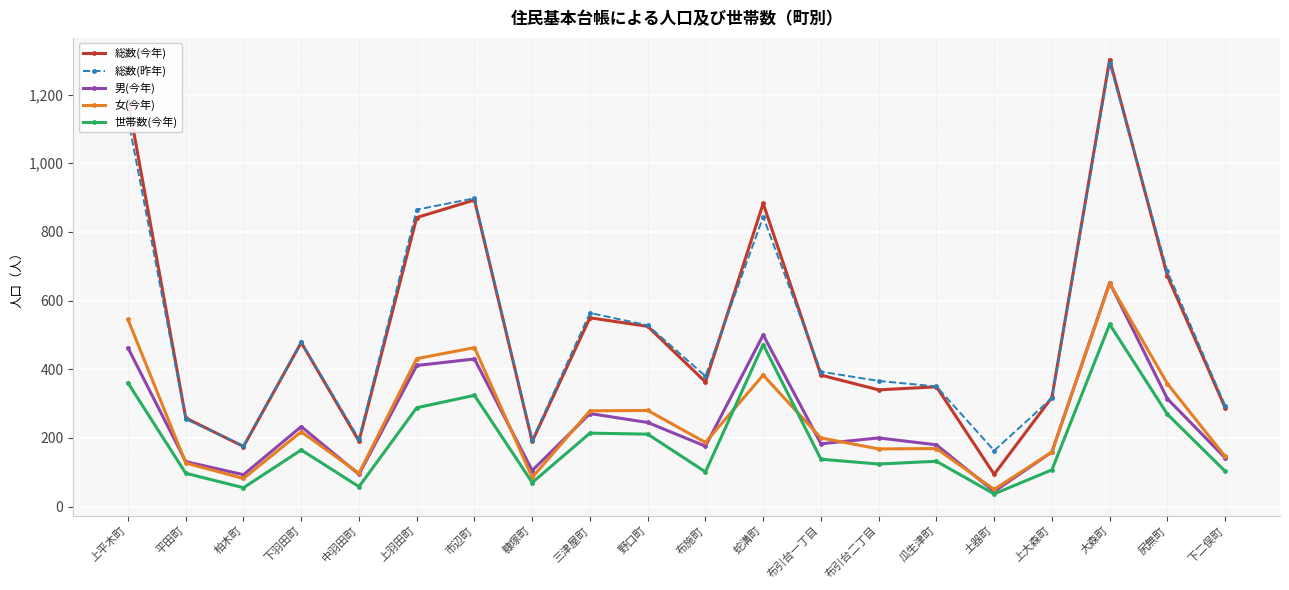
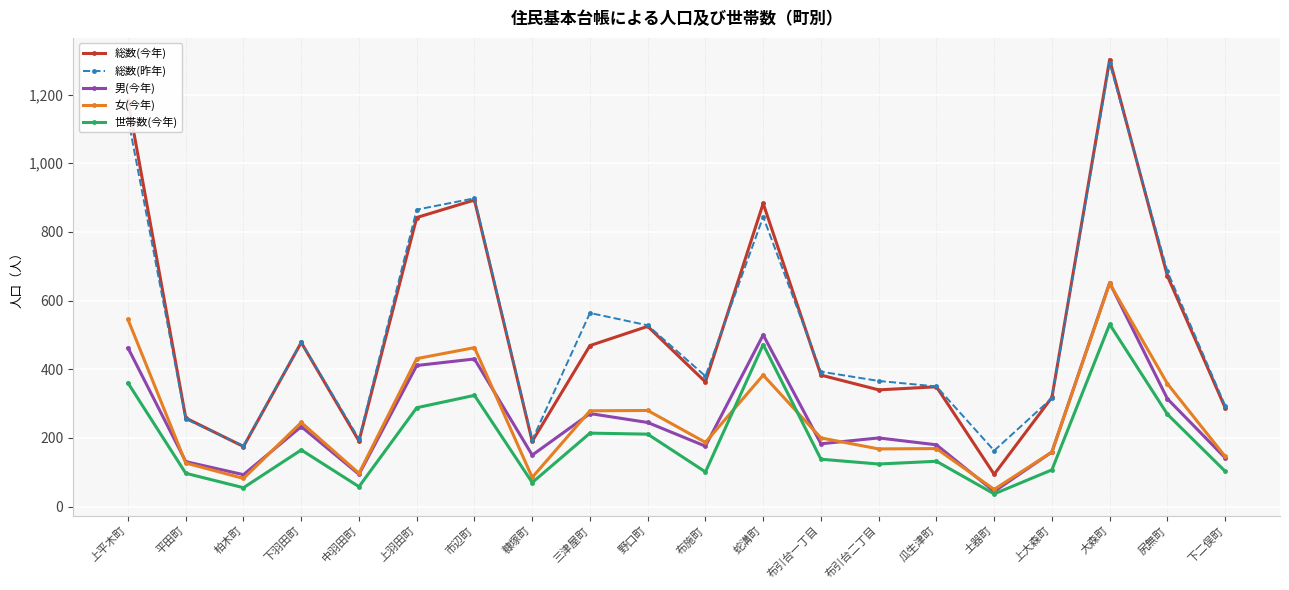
  {
    "総数(今年)": {
      "上羽田町": "840",
-     "三津屋町": "550",
+     "三津屋町": "470",
      "布施町": "360",
      "蛇溝町": "880",
      "布引台一丁目": "380",
      "布引台二丁目": "340",
      "土器町": "90",
      "大森町": "1,300",
      "尻無町": "670"
    },
    "総数(昨年)": {
      "上羽田町": "870",
      "三津屋町": "560",
      "布施町": "380",
      "蛇溝町": "840",
      "布引台一丁目": "390",
      "布引台二丁目": "370",
      "土器町": "160",
      "大森町": "1,290",
      "尻無町": "690"
    },
    "男(今年)": {
      "上平木町": "460",
      "柏木町": "90",
      "下羽田町": "230",
      "上羽田町": "410",
      "市辺町": "430",
-     "糠塚町": "110",
+     "糠塚町": "150",
      "三津屋町": "270",
      "野口町": "250",
      "布施町": "180",
      "蛇溝町": "500",
      "布引台一丁目": "180",
      "布引台二丁目": "200",
      "瓜生津町": "180",
      "尻無町": "310"
    },
    "女(今年)": {
      "上平木町": "550",
      "柏木町": "80",
-     "下羽田町": "220",
+     "下羽田町": "250",
      "上羽田町": "430",
      "市辺町": "460",
      "糠塚町": "90",
      "三津屋町": "280",
      "野口町": "280",
      "布施町": "190",
      "蛇溝町": "380",
      "布引台一丁目": "200",
      "布引台二丁目": "170",
      "瓜生津町": "170",
      "尻無町": "360"
    },
    "世帯数(今年)": {
      "上平木町": "360",
      "平田町": "100",
      "柏木町": "60",
      "下羽田町": "170",
      "中羽田町": "60",
      "上羽田町": "290",
      "市辺町": "320",
      "糠塚町": "70",
      "三津屋町": "210",
      "野口町": "210",
      "布施町": "100",
      "蛇溝町": "470",
      "布引台一丁目": "140",
      "布引台二丁目": "120",
      "瓜生津町": "130",
      "上大森町": "110",
      "大森町": "530",
      "尻無町": "270",
      "下二俣町": "100"
    }
  }
